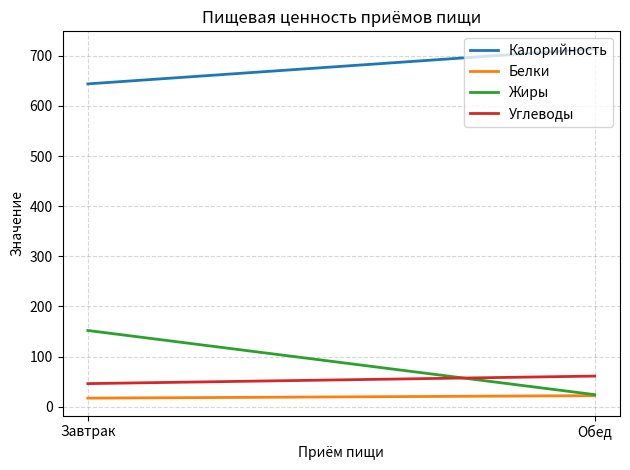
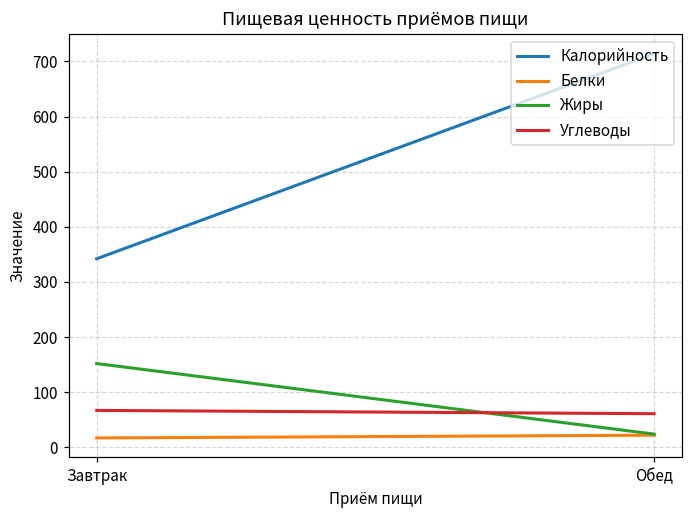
  {
    "Калорийность": {
-     "Завтрак": 640
+     "Завтрак": 340
    },
    "Белки": {
      "Завтрак": 20
    },
    "Жиры": {
      "Завтрак": 150
    },
    "Углеводы": {
-     "Завтрак": 50,
+     "Завтрак": 70,
      "Обед": 60
    }
  }
